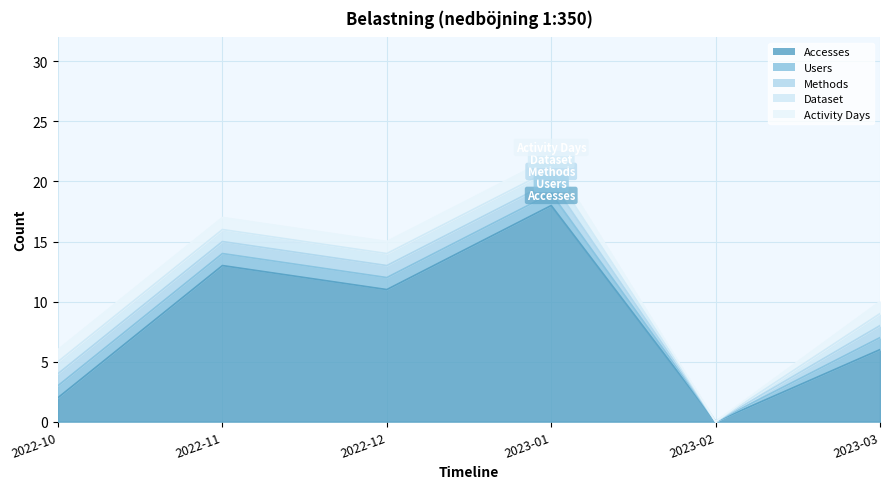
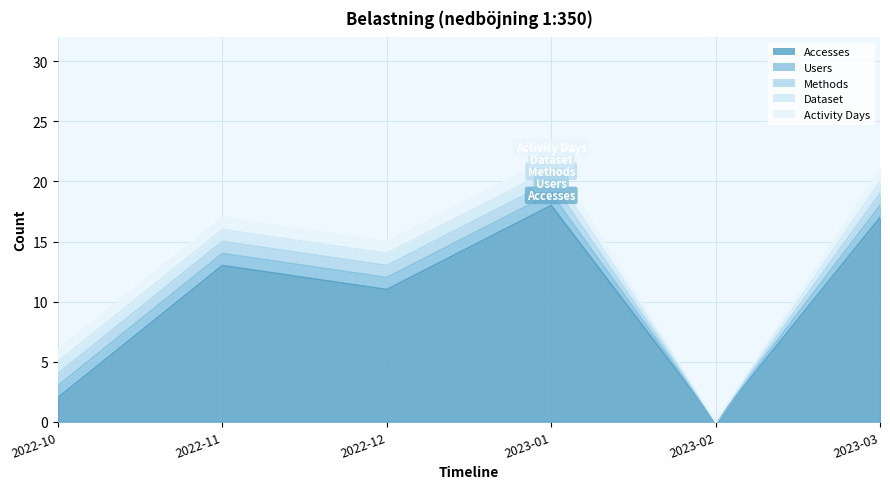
  {
    "Accesses": {
      "2022-10": 2,
      "2022-11": 13,
      "2022-12": 11,
      "2023-01": 18,
-     "2023-03": 6
+     "2023-03": 17
    }
  }
